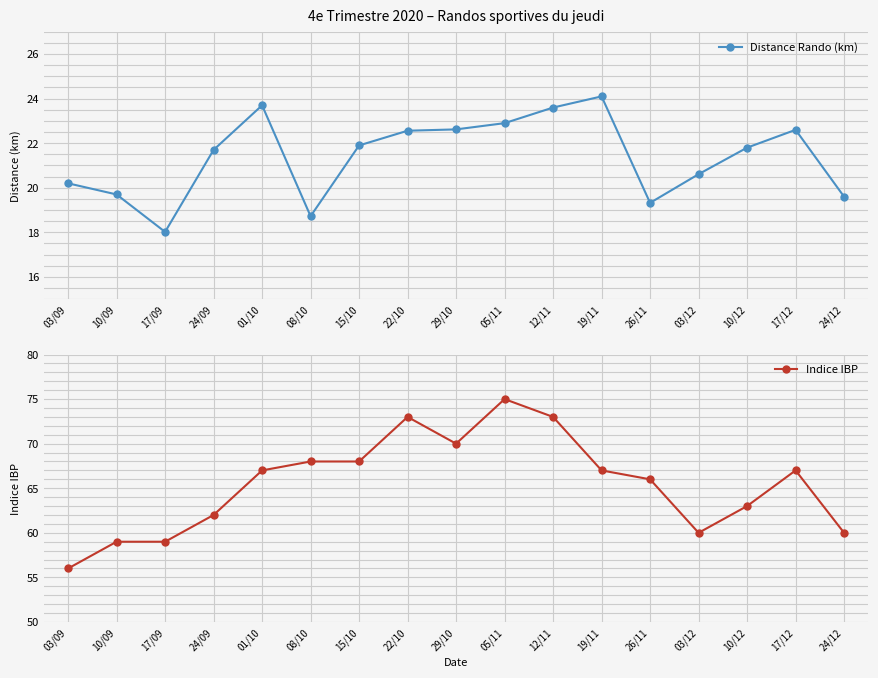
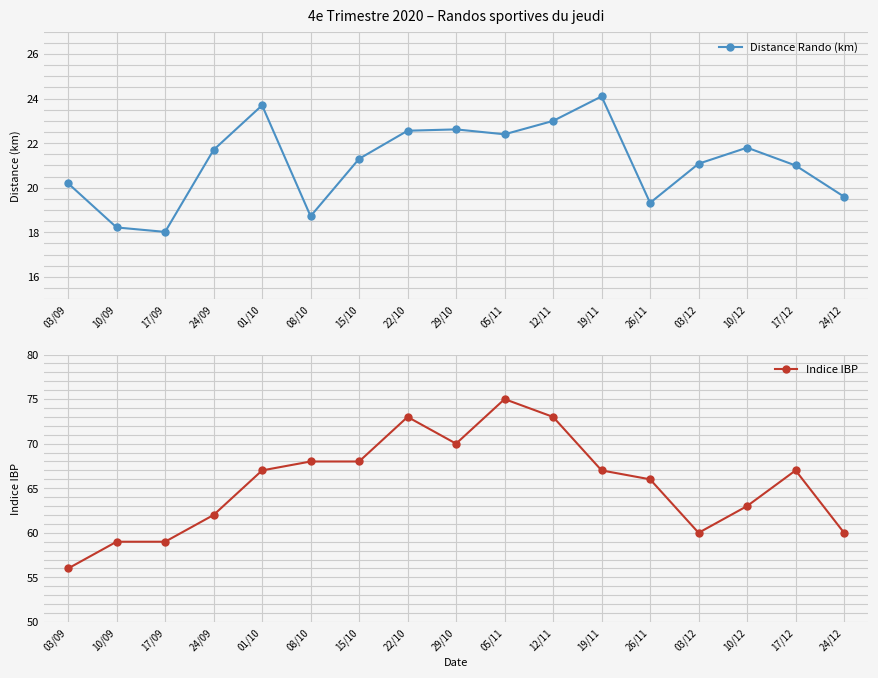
  {
    "4e Trimestre 2020 – Randos sportives du jeudi": {
      "03/09": 20.2,
-     "10/09": 19.7,
+     "10/09": 18.2,
      "17/09": 18.0,
      "24/09": 21.7,
      "01/10": 23.7,
      "08/10": 18.7,
-     "15/10": 21.9,
+     "15/10": 21.3,
      "22/10": 22.6,
      "29/10": 22.6,
-     "05/11": 22.9,
-     "12/11": 23.6,
+     "05/11": 22.4,
+     "12/11": 23.0,
      "19/11": 24.1,
      "26/11": 19.3,
-     "03/12": 20.6,
+     "03/12": 21.1,
      "10/12": 21.8,
-     "17/12": 22.6,
+     "17/12": 21.0,
      "24/12": 19.6
    }
  }
